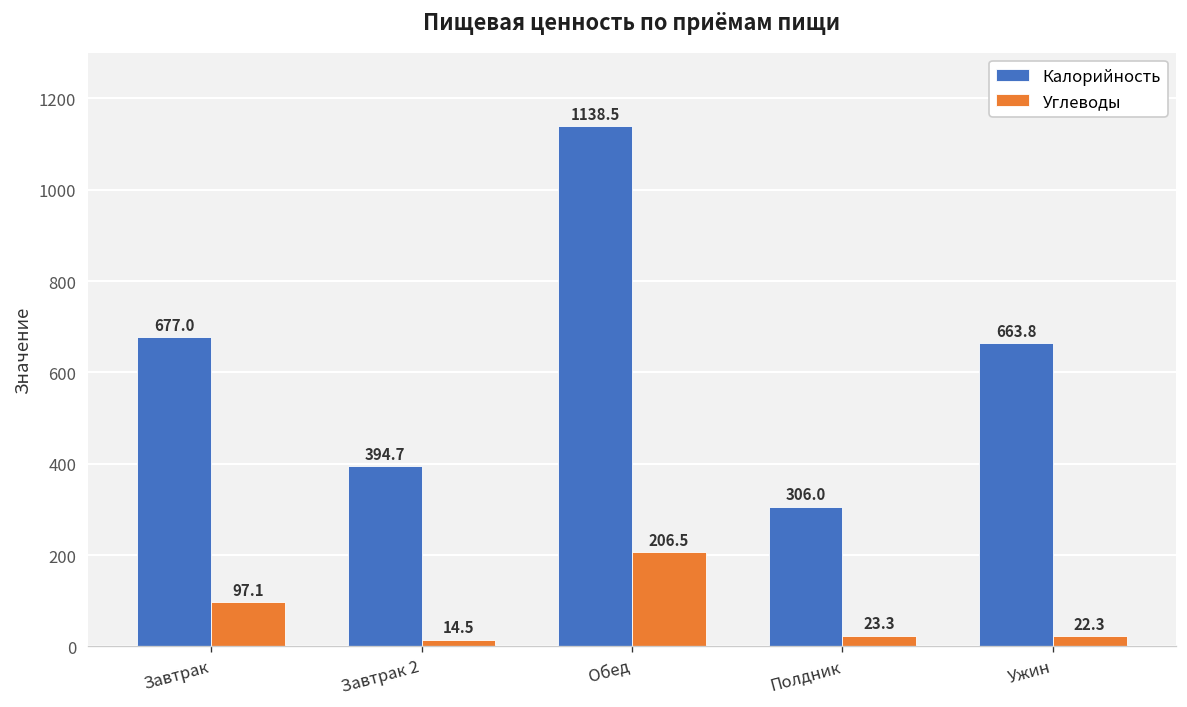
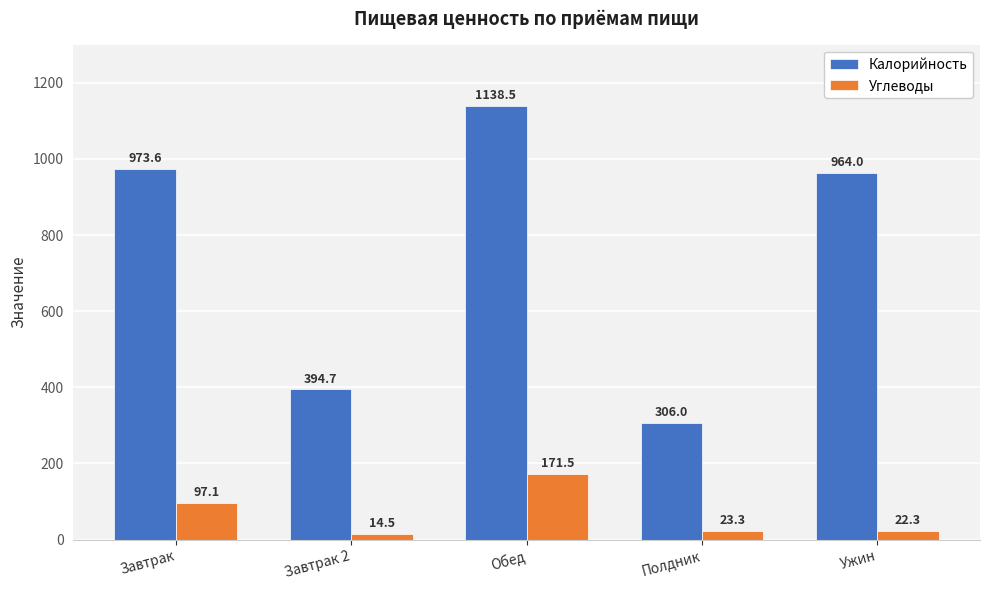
  {
    "Калорийность": {
-     "Завтрак": 677.0,
+     "Завтрак": 973.6,
      "Завтрак 2": 394.7,
      "Обед": 1138.5,
      "Полдник": 306.0,
-     "Ужин": 663.8
+     "Ужин": 964.0
    },
    "Углеводы": {
      "Завтрак": 97.1,
      "Завтрак 2": 14.5,
-     "Обед": 206.5,
+     "Обед": 171.5,
      "Полдник": 23.3,
      "Ужин": 22.3
    }
  }
